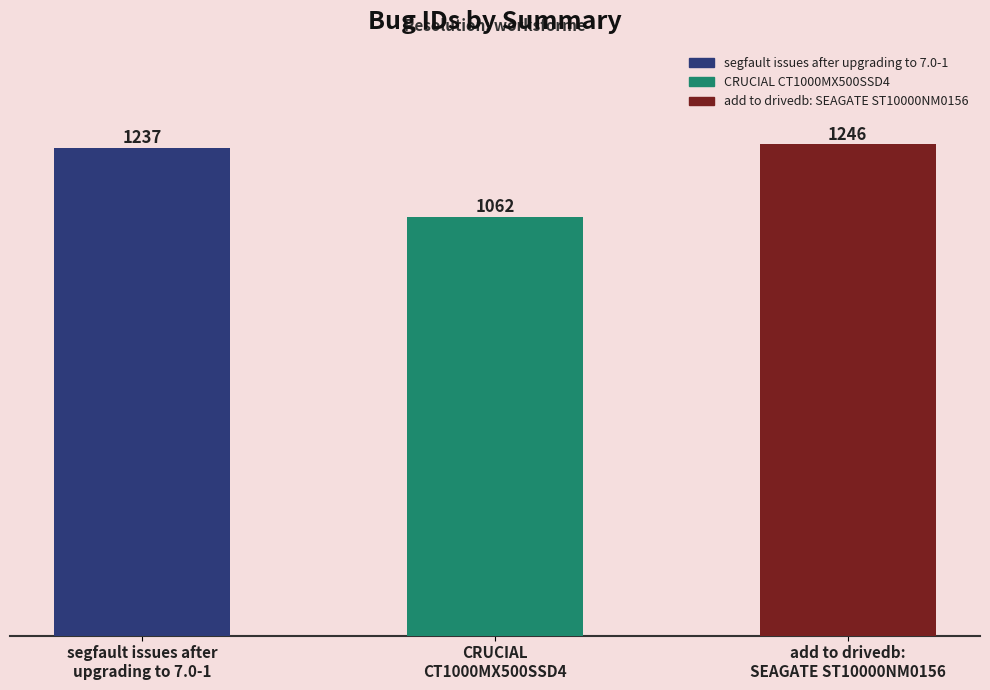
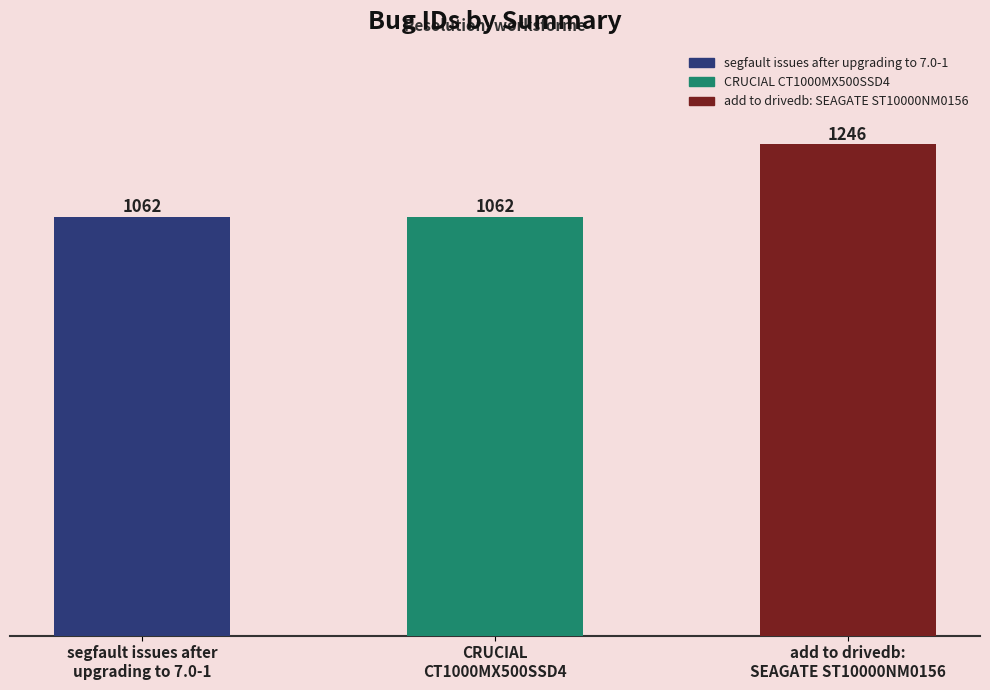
  {
-   "segfault issues after upgrading to 7.0-1": 1237,
+   "segfault issues after upgrading to 7.0-1": 1062,
    "CRUCIAL CT1000MX500SSD4": 1062,
    "add to drivedb: SEAGATE ST10000NM0156": 1246
  }
